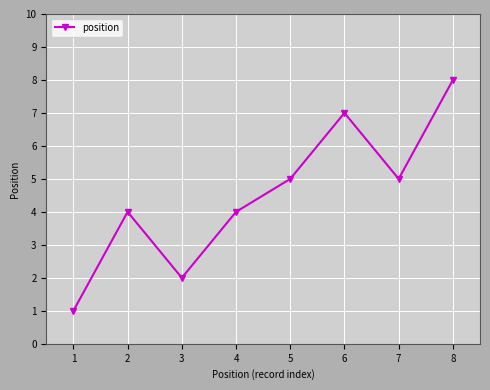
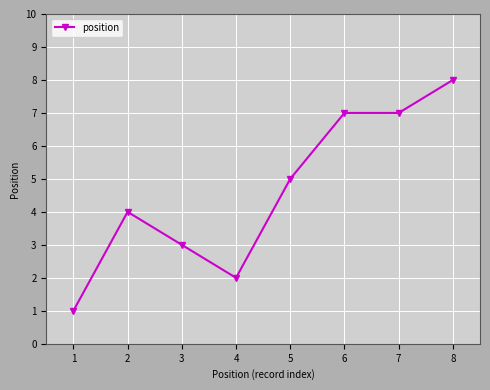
  {
    "1": 1,
    "2": 4,
-   "3": 2,
-   "4": 4,
+   "3": 3,
+   "4": 2,
    "5": 5,
    "6": 7,
-   "7": 5,
+   "7": 7,
    "8": 8
  }
